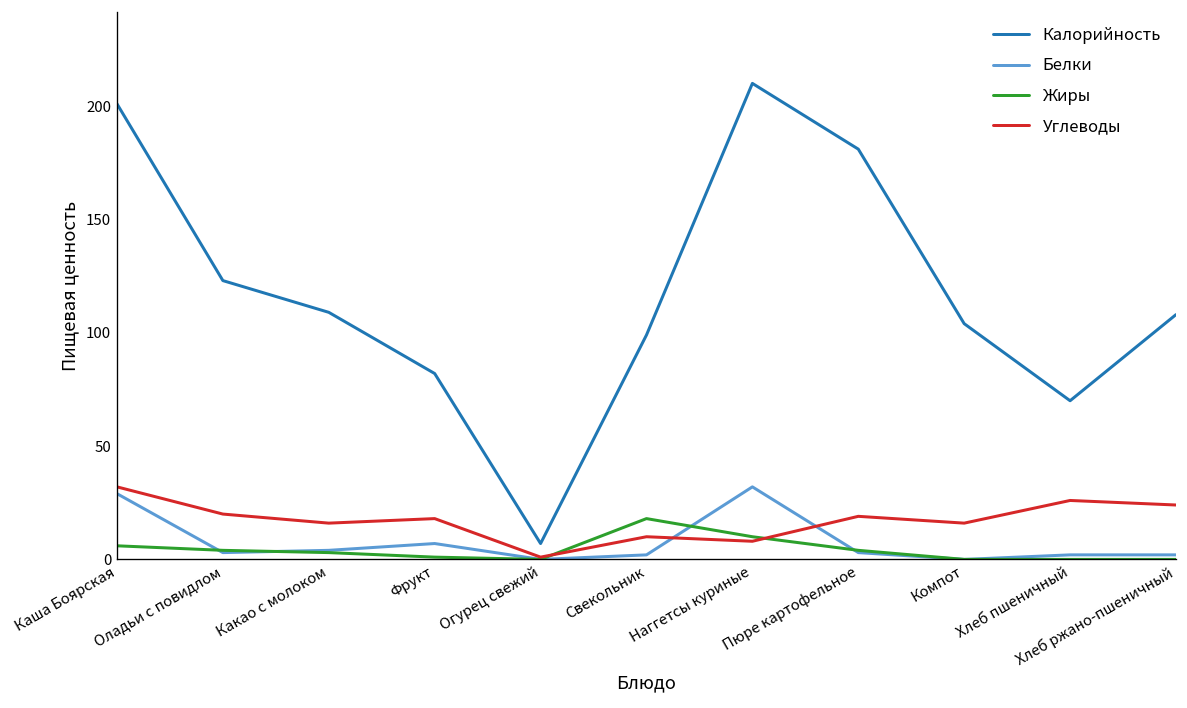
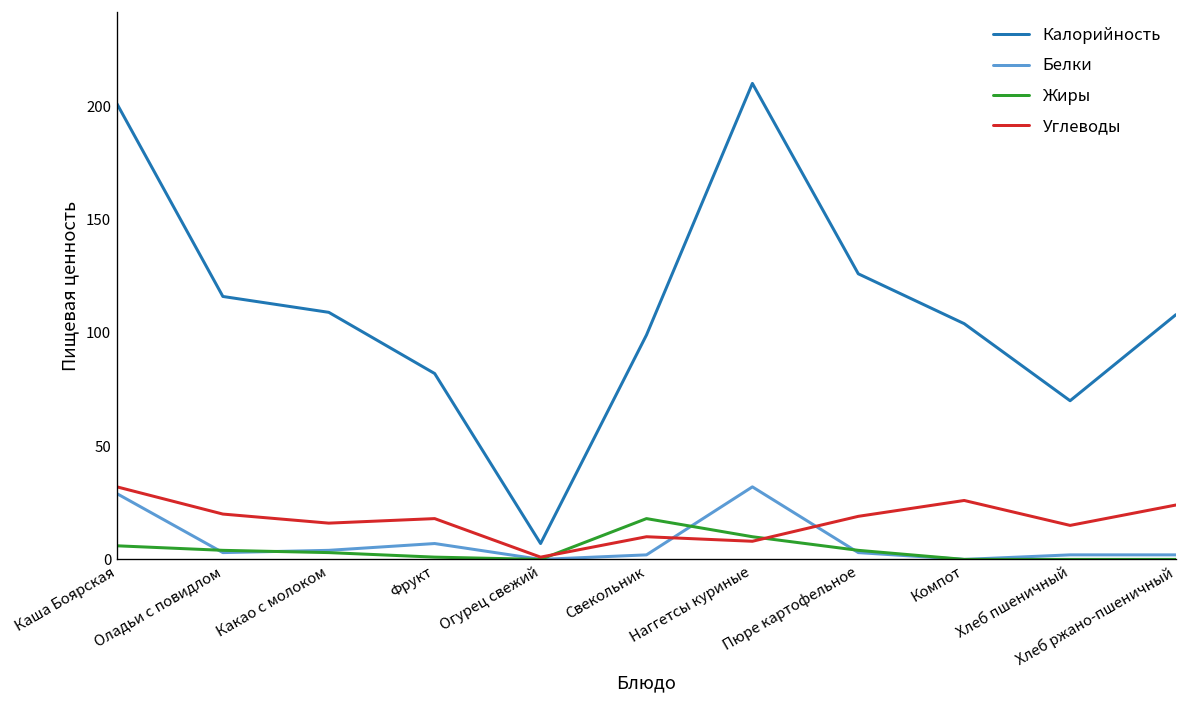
  {
    "Калорийность": {
      "Каша Боярская": 201,
-     "Оладьи с повидлом": 123,
+     "Оладьи с повидлом": 116,
      "Какао с молоком": 109,
      "Фрукт": 82,
      "Огурец свежий": 7,
      "Свекольник": 99,
      "Наггетсы куриные": 210,
-     "Пюре картофельное": 181,
+     "Пюре картофельное": 126,
      "Компот": 104,
      "Хлеб пшеничный": 70,
      "Хлеб ржано-пшеничный": 108
    },
    "Белки": {
      "Каша Боярская": 29,
      "Фрукт": 7,
      "Свекольник": 2,
      "Наггетсы куриные": 32,
      "Хлеб пшеничный": 2,
      "Хлеб ржано-пшеничный": 2
    },
    "Жиры": {
      "Каша Боярская": 6,
      "Фрукт": 1,
      "Свекольник": 18,
      "Наггетсы куриные": 10,
      "Хлеб пшеничный": 0,
      "Хлеб ржано-пшеничный": 0
    },
    "Углеводы": {
      "Каша Боярская": 32,
      "Оладьи с повидлом": 20,
      "Какао с молоком": 16,
      "Фрукт": 18,
      "Свекольник": 10,
      "Наггетсы куриные": 8,
      "Пюре картофельное": 19,
-     "Компот": 16,
-     "Хлеб пшеничный": 26,
+     "Компот": 26,
+     "Хлеб пшеничный": 15,
      "Хлеб ржано-пшеничный": 24
    }
  }
